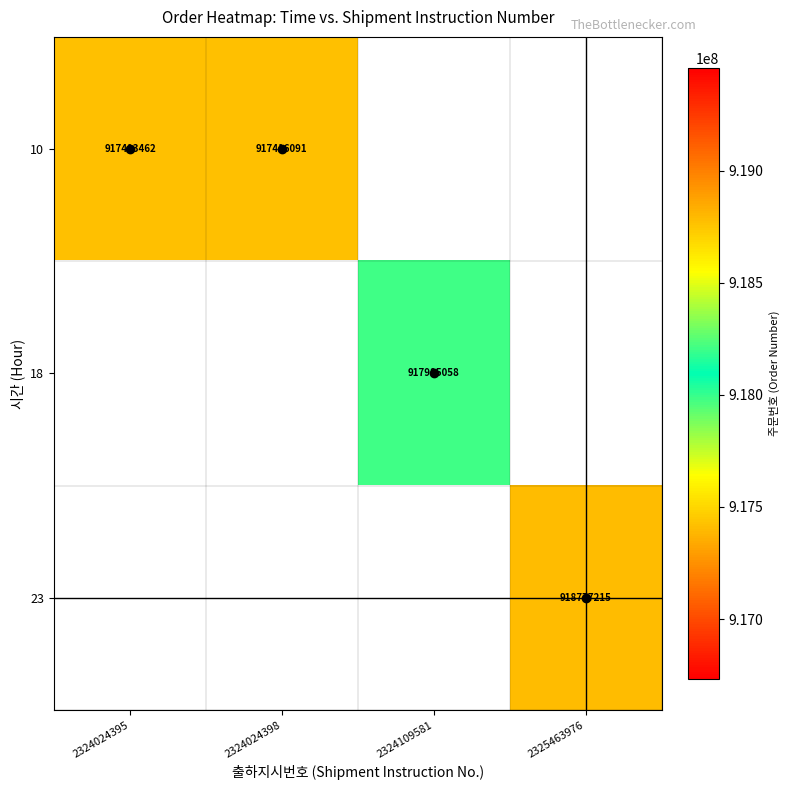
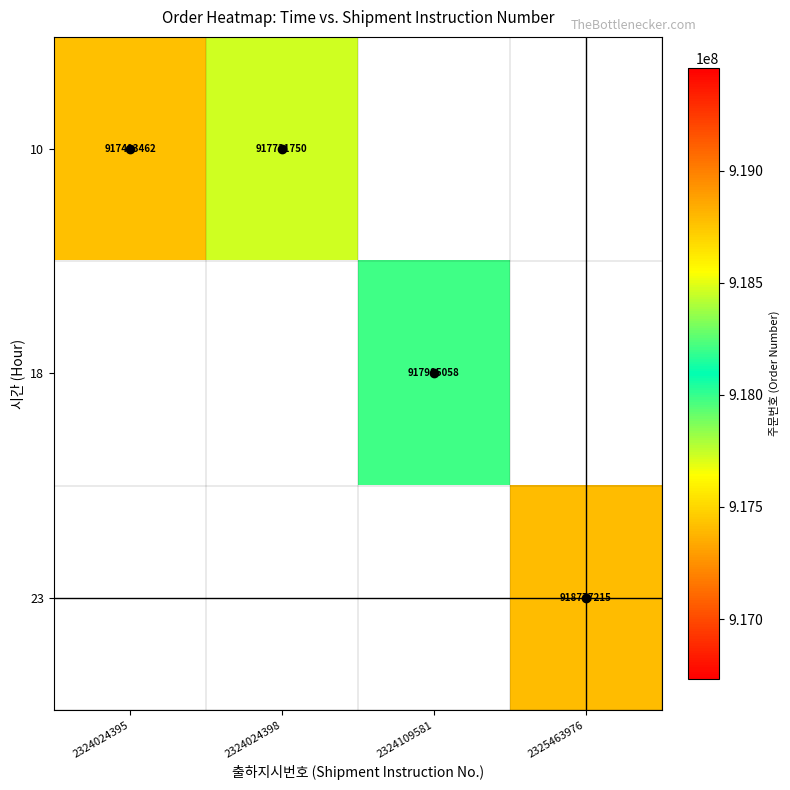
  {
    "10": {
-     "2324024398": 917416091
+     "2324024398": 917731750
    }
  }
